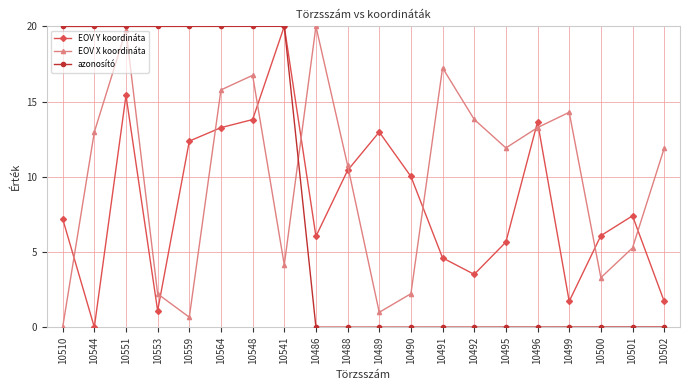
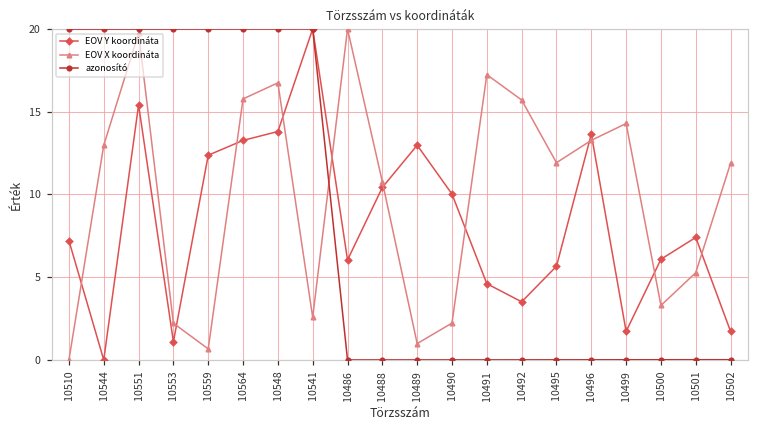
  {
    "EOV X koordináta": {
      "10510": 0.0,
      "10544": 13.0,
      "10551": 19.8,
      "10553": 2.2,
      "10559": 0.7,
      "10564": 15.8,
      "10548": 16.7,
-     "10541": 4.1,
+     "10541": 2.6,
      "10486": 20.0,
      "10488": 10.8,
      "10489": 1.0,
      "10490": 2.2,
      "10491": 17.2,
-     "10492": 13.8,
+     "10492": 15.7,
      "10495": 11.9,
      "10496": 13.3,
      "10499": 14.3,
      "10500": 3.3,
      "10501": 5.3,
      "10502": 11.9
    }
  }
